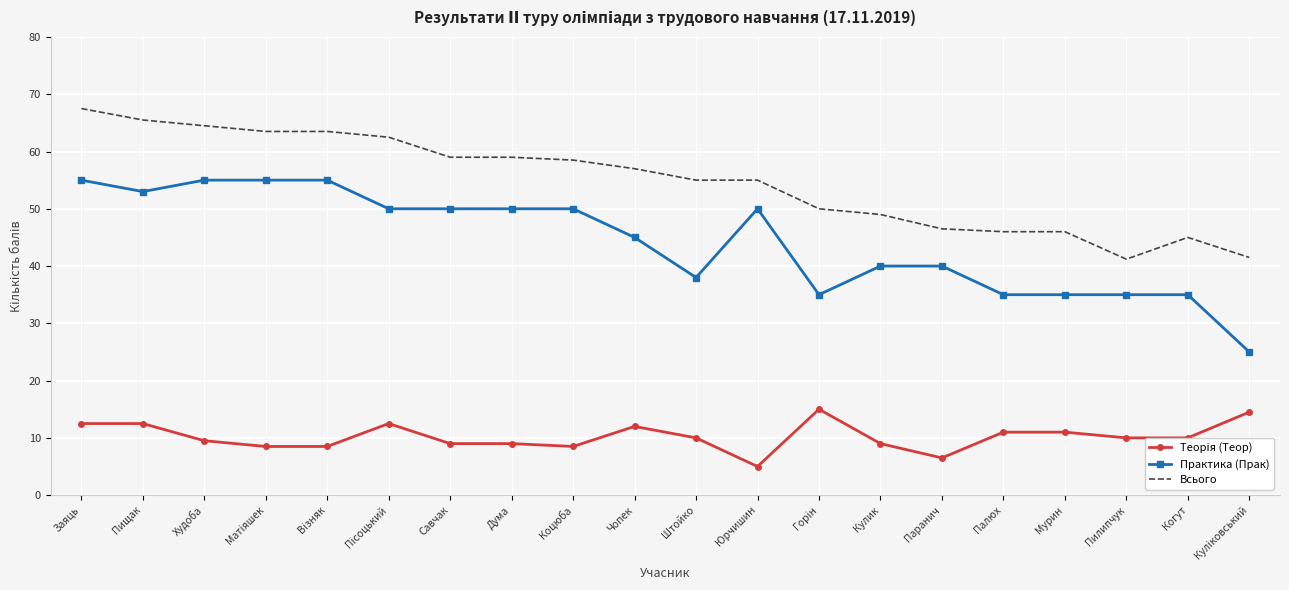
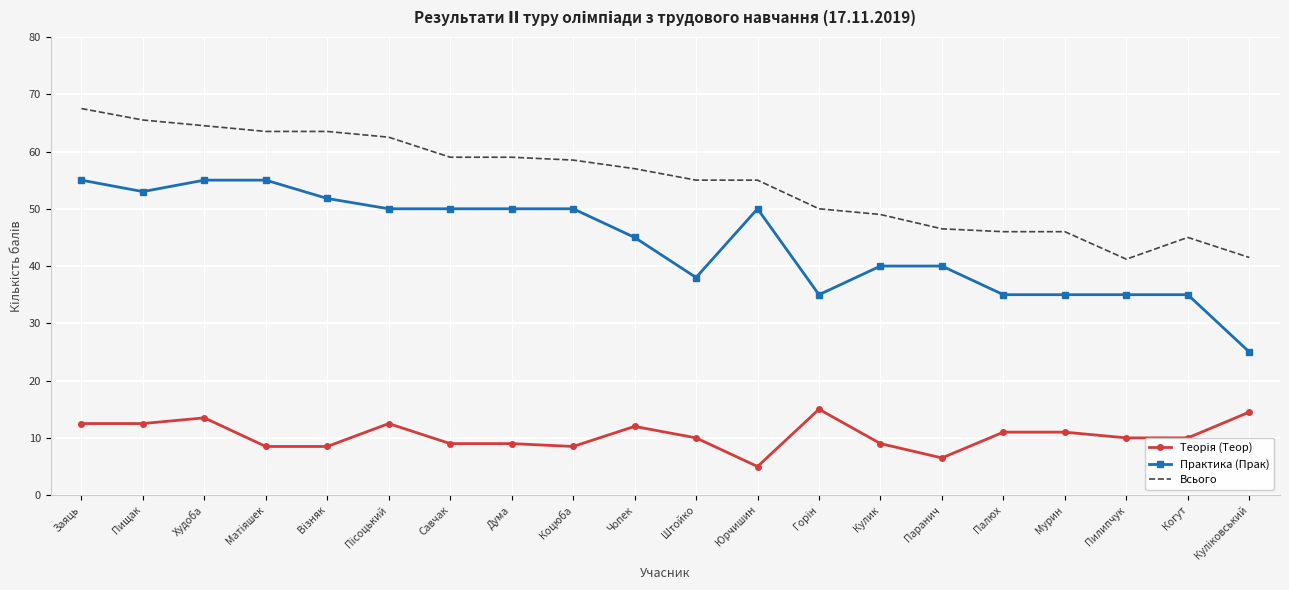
  {
    "Теорія (Теор)": {
      "Заяць": 13,
      "Пищак": 13,
-     "Худоба": 10,
+     "Худоба": 14,
      "Матіяшек": 9,
      "Візняк": 9,
      "Пісоцький": 13,
      "Савчак": 9,
      "Дума": 9,
      "Коцюба": 9,
      "Чопек": 12,
      "Штойко": 10,
      "Юрчишин": 5,
      "Горін": 15,
      "Кулик": 9,
      "Паранич": 7,
      "Палюх": 11,
      "Мурин": 11,
      "Пилипчук": 10,
      "Куліковський": 15
    },
    "Практика (Прак)": {
      "Заяць": 55,
      "Пищак": 53,
      "Худоба": 55,
      "Матіяшек": 55,
-     "Візняк": 55,
+     "Візняк": 52,
      "Пісоцький": 50,
      "Савчак": 50,
      "Дума": 50,
      "Коцюба": 50,
      "Чопек": 45,
      "Штойко": 38,
      "Юрчишин": 50,
      "Горін": 35,
      "Кулик": 40,
      "Паранич": 40,
      "Палюх": 35,
      "Мурин": 35,
      "Пилипчук": 35,
      "Когут": 35,
      "Куліковський": 25
    },
    "Всього": {
      "Заяць": 68,
      "Пищак": 66,
      "Худоба": 65,
      "Матіяшек": 64,
      "Візняк": 64,
      "Пісоцький": 63,
      "Савчак": 59,
      "Дума": 59,
      "Коцюба": 59,
      "Чопек": 57,
      "Штойко": 55,
      "Юрчишин": 55,
      "Горін": 50,
      "Кулик": 49,
      "Паранич": 47,
      "Палюх": 46,
      "Мурин": 46,
      "Пилипчук": 41,
      "Когут": 45,
      "Куліковський": 42
    }
  }
